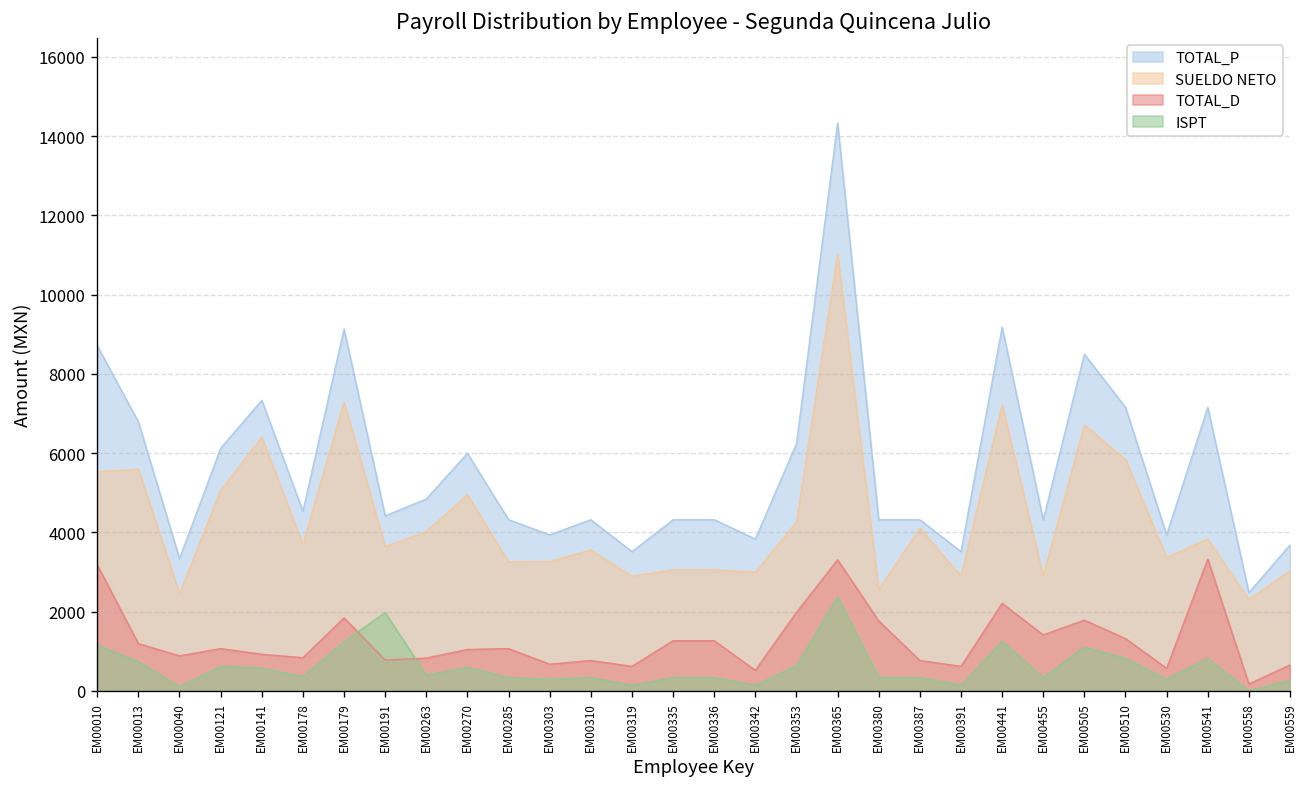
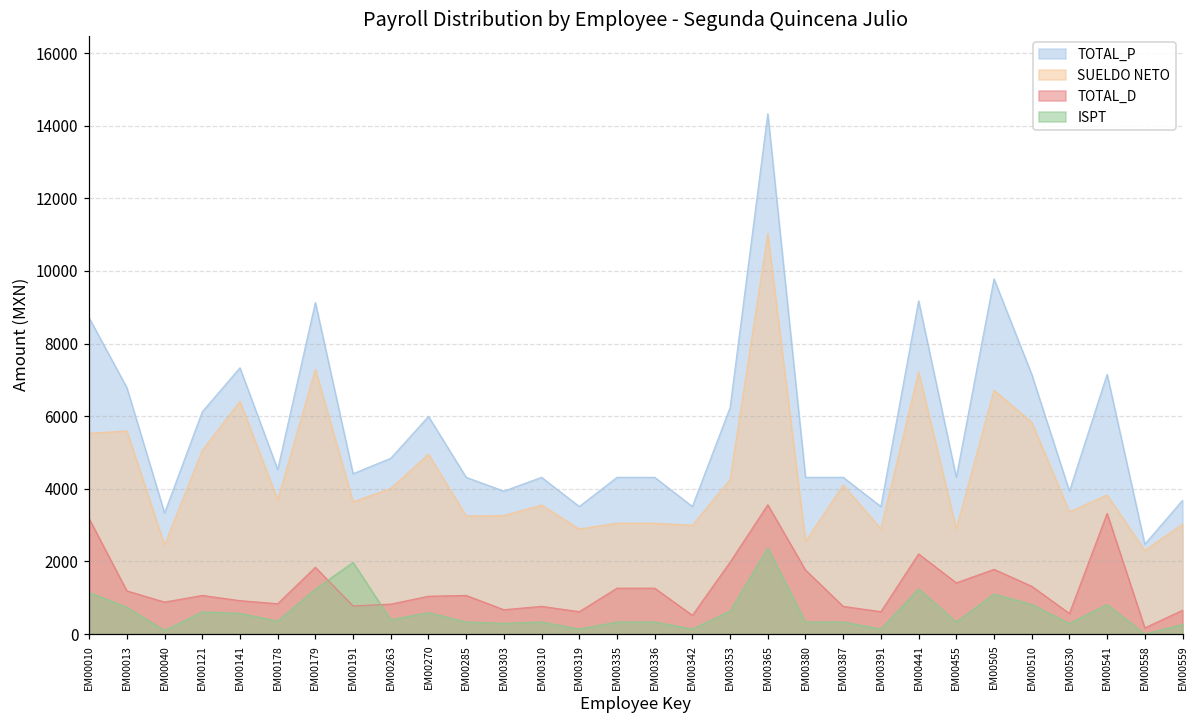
  {
    "TOTAL_P": {
      "EM00010": 8700,
      "EM00013": 6800,
      "EM00040": 3300,
      "EM00121": 6100,
      "EM00141": 7300,
      "EM00178": 4500,
      "EM00179": 9100,
      "EM00191": 4400,
      "EM00263": 4800,
      "EM00270": 6000,
      "EM00285": 4300,
      "EM00303": 3900,
      "EM00310": 4300,
      "EM00319": 3500,
      "EM00335": 4300,
      "EM00336": 4300,
-     "EM00342": 3800,
+     "EM00342": 3500,
      "EM00353": 6200,
      "EM00365": 14300,
      "EM00380": 4300,
      "EM00387": 4300,
      "EM00391": 3500,
      "EM00441": 9200,
      "EM00455": 4300,
-     "EM00505": 8500,
+     "EM00505": 9800,
      "EM00510": 7200,
      "EM00530": 3900,
      "EM00541": 7200,
      "EM00558": 2500,
      "EM00559": 3700
    },
    "SUELDO NETO": {
      "EM00010": 5500,
      "EM00013": 5600,
      "EM00040": 2500,
      "EM00121": 5100,
      "EM00141": 6400,
      "EM00178": 3700,
      "EM00179": 7300,
      "EM00191": 3600,
      "EM00263": 4000,
      "EM00270": 5000,
      "EM00285": 3300,
      "EM00303": 3300,
      "EM00310": 3600,
      "EM00319": 2900,
      "EM00335": 3100,
      "EM00336": 3100,
      "EM00342": 3000,
      "EM00353": 4300,
      "EM00365": 11000,
      "EM00380": 2600,
      "EM00387": 4100,
      "EM00391": 2900,
      "EM00441": 7200,
      "EM00455": 2900,
      "EM00505": 6700,
      "EM00510": 5800,
      "EM00530": 3400,
      "EM00541": 3800,
      "EM00558": 2300,
      "EM00559": 3000
    },
    "TOTAL_D": {
      "EM00010": 3200,
      "EM00013": 1200,
      "EM00040": 900,
      "EM00121": 1100,
      "EM00141": 900,
      "EM00178": 800,
      "EM00179": 1800,
      "EM00191": 800,
      "EM00263": 800,
      "EM00270": 1000,
      "EM00285": 1100,
      "EM00303": 700,
      "EM00310": 800,
      "EM00319": 600,
      "EM00335": 1300,
      "EM00336": 1300,
      "EM00342": 500,
      "EM00353": 2000,
-     "EM00365": 3300,
+     "EM00365": 3600,
      "EM00380": 1800,
      "EM00387": 800,
      "EM00391": 600,
      "EM00441": 2200,
      "EM00455": 1400,
      "EM00505": 1800,
      "EM00510": 1300,
      "EM00530": 600,
      "EM00541": 3300,
      "EM00558": 200,
      "EM00559": 700
    },
    "ISPT": {
      "EM00010": 1100,
      "EM00013": 700,
      "EM00040": 100,
      "EM00121": 600,
      "EM00141": 600,
      "EM00178": 400,
      "EM00179": 1200,
      "EM00191": 2000,
      "EM00263": 400,
      "EM00270": 600,
      "EM00285": 300,
      "EM00303": 300,
      "EM00310": 300,
      "EM00319": 100,
      "EM00335": 300,
      "EM00336": 300,
      "EM00342": 100,
      "EM00353": 600,
      "EM00365": 2400,
      "EM00380": 300,
      "EM00387": 300,
      "EM00391": 100,
      "EM00441": 1200,
      "EM00455": 300,
      "EM00505": 1100,
      "EM00510": 800,
      "EM00530": 300,
      "EM00541": 800,
      "EM00558": 0,
      "EM00559": 300
    }
  }
